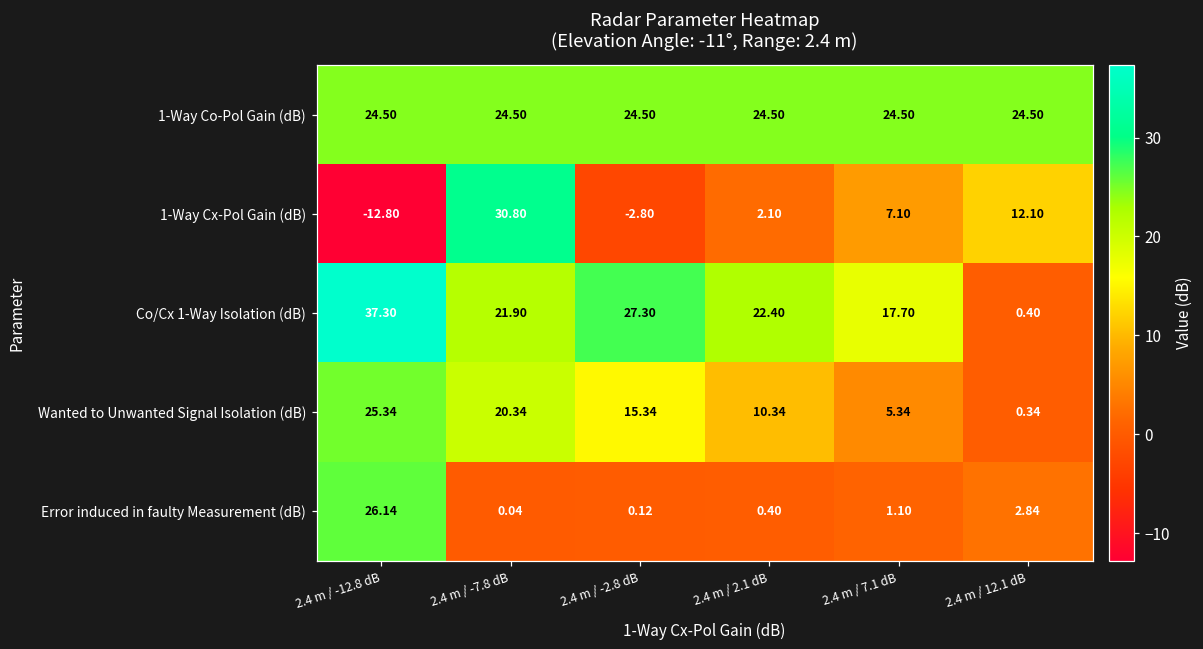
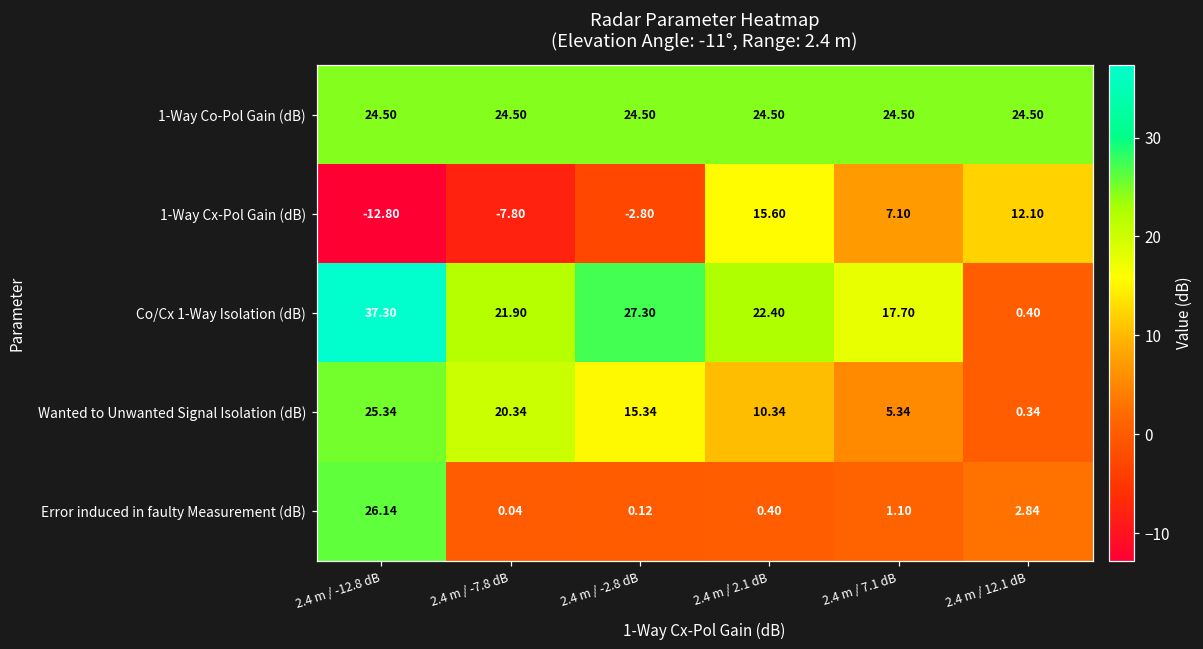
  {
    "1-Way Co-Pol Gain (dB)": {
      "2.4 m / -12.8 dB": 24.50,
      "2.4 m / -7.8 dB": 24.50,
      "2.4 m / -2.8 dB": 24.50,
      "2.4 m / 2.1 dB": 24.50,
      "2.4 m / 7.1 dB": 24.50,
      "2.4 m / 12.1 dB": 24.50
    },
    "1-Way Cx-Pol Gain (dB)": {
      "2.4 m / -12.8 dB": -12.80,
-     "2.4 m / -7.8 dB": 30.80,
+     "2.4 m / -7.8 dB": -7.80,
      "2.4 m / -2.8 dB": -2.80,
-     "2.4 m / 2.1 dB": 2.10,
+     "2.4 m / 2.1 dB": 15.60,
      "2.4 m / 7.1 dB": 7.10,
      "2.4 m / 12.1 dB": 12.10
    },
    "Co/Cx 1-Way Isolation (dB)": {
      "2.4 m / -12.8 dB": 37.30,
      "2.4 m / -7.8 dB": 21.90,
      "2.4 m / -2.8 dB": 27.30,
      "2.4 m / 2.1 dB": 22.40,
      "2.4 m / 7.1 dB": 17.70,
      "2.4 m / 12.1 dB": 0.40
    },
    "Wanted to Unwanted Signal Isolation (dB)": {
      "2.4 m / -12.8 dB": 25.34,
      "2.4 m / -7.8 dB": 20.34,
      "2.4 m / -2.8 dB": 15.34,
      "2.4 m / 2.1 dB": 10.34,
      "2.4 m / 7.1 dB": 5.34,
      "2.4 m / 12.1 dB": 0.34
    },
    "Error induced in faulty Measurement (dB)": {
      "2.4 m / -12.8 dB": 26.14,
      "2.4 m / -7.8 dB": 0.04,
      "2.4 m / -2.8 dB": 0.12,
      "2.4 m / 2.1 dB": 0.40,
      "2.4 m / 7.1 dB": 1.10,
      "2.4 m / 12.1 dB": 2.84
    }
  }
